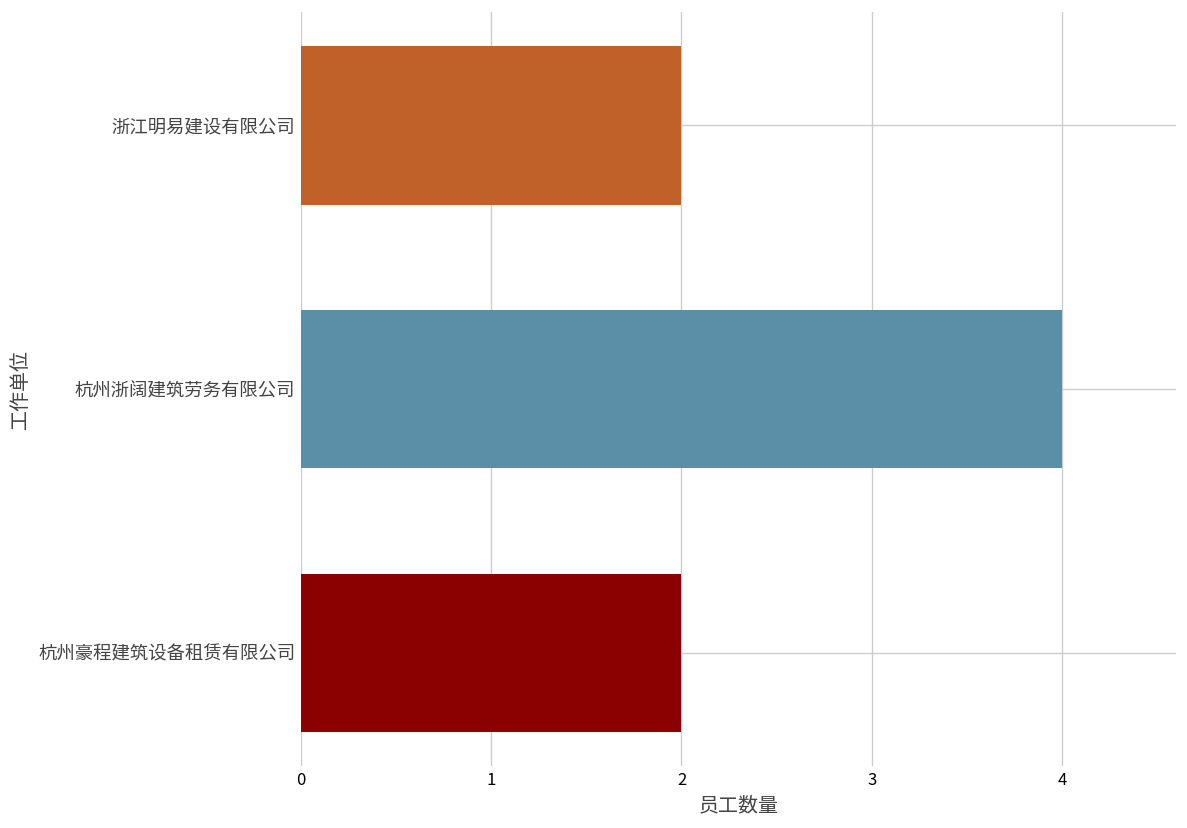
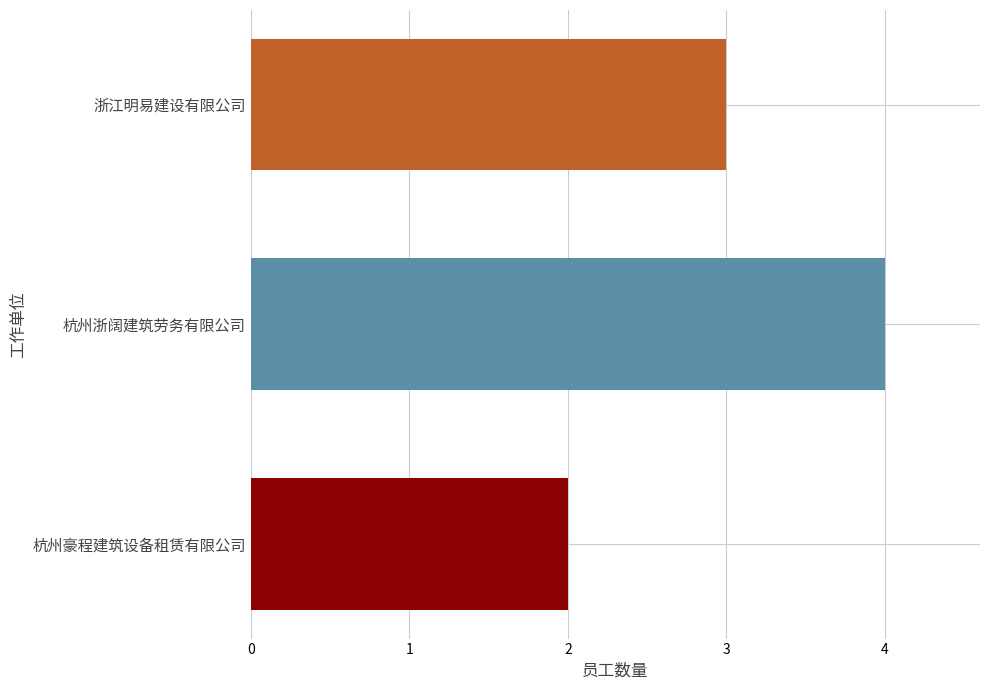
  {
-   "浙江明易建设有限公司": 2,
+   "浙江明易建设有限公司": 3,
    "杭州浙阔建筑劳务有限公司": 4,
    "杭州豪程建筑设备租赁有限公司": 2
  }
